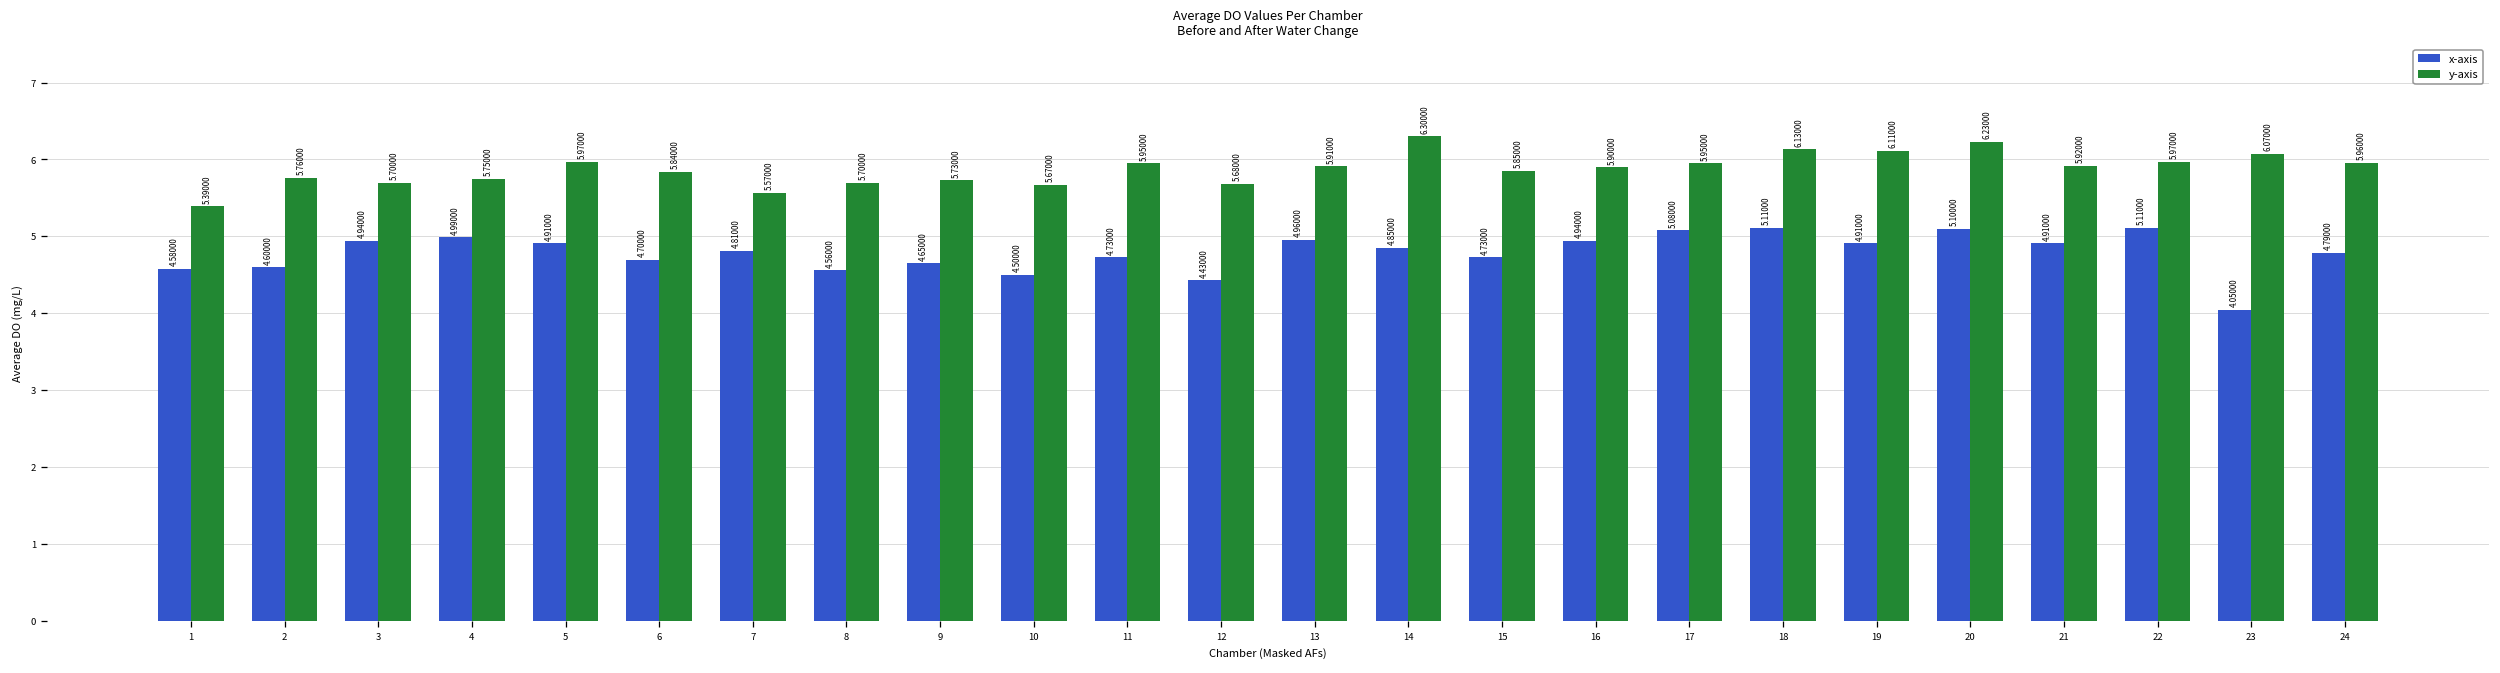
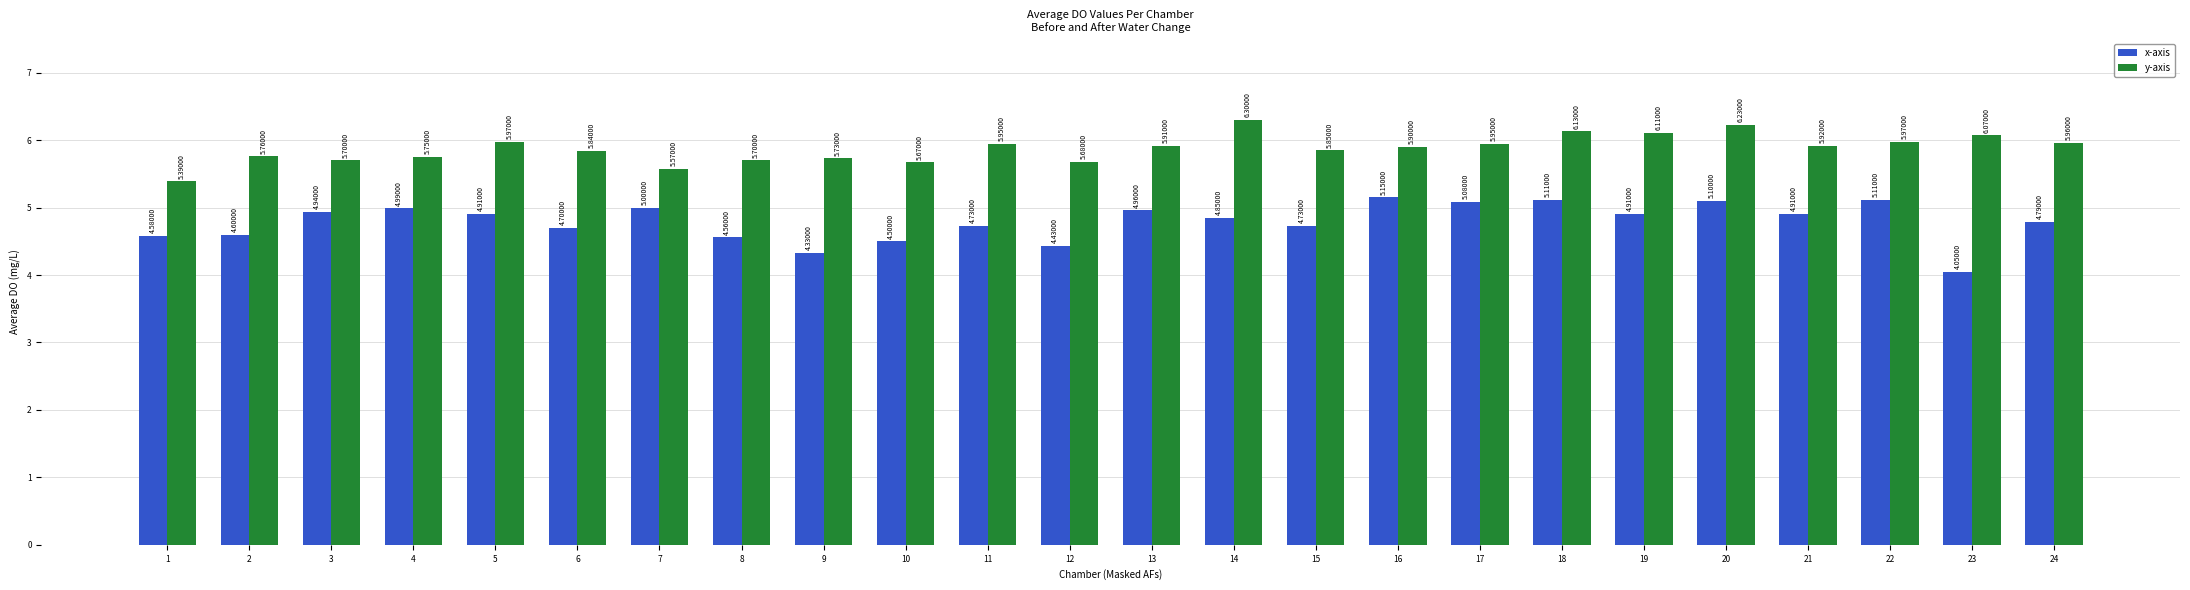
  {
    "x-axis": {
      "1": 4.58000,
      "2": 4.60000,
      "3": 4.94000,
      "4": 4.99000,
      "5": 4.91000,
      "6": 4.70000,
-     "7": 4.81000,
+     "7": 5.00000,
      "8": 4.56000,
-     "9": 4.65000,
+     "9": 4.33000,
      "10": 4.50000,
      "11": 4.73000,
      "12": 4.43000,
      "13": 4.96000,
      "14": 4.85000,
      "15": 4.73000,
-     "16": 4.94000,
+     "16": 5.15000,
      "17": 5.08000,
      "18": 5.11000,
      "19": 4.91000,
      "20": 5.10000,
      "21": 4.91000,
      "22": 5.11000,
      "23": 4.05000,
      "24": 4.79000
    },
    "y-axis": {
      "1": 5.39000,
      "2": 5.76000,
      "3": 5.70000,
      "4": 5.75000,
      "5": 5.97000,
      "6": 5.84000,
      "7": 5.57000,
      "8": 5.70000,
      "9": 5.73000,
      "10": 5.67000,
      "11": 5.95000,
      "12": 5.68000,
      "13": 5.91000,
      "14": 6.30000,
      "15": 5.85000,
      "16": 5.90000,
      "17": 5.95000,
      "18": 6.13000,
      "19": 6.11000,
      "20": 6.23000,
      "21": 5.92000,
      "22": 5.97000,
      "23": 6.07000,
      "24": 5.96000
    }
  }
